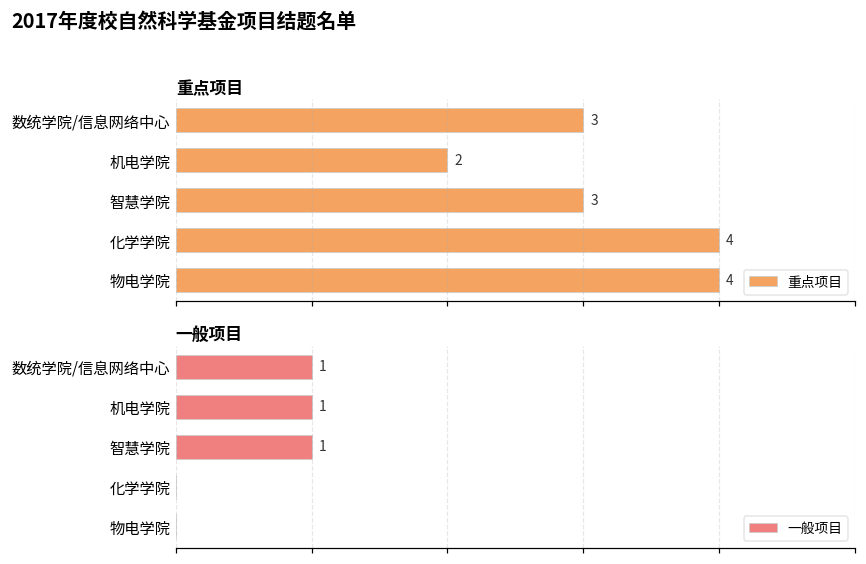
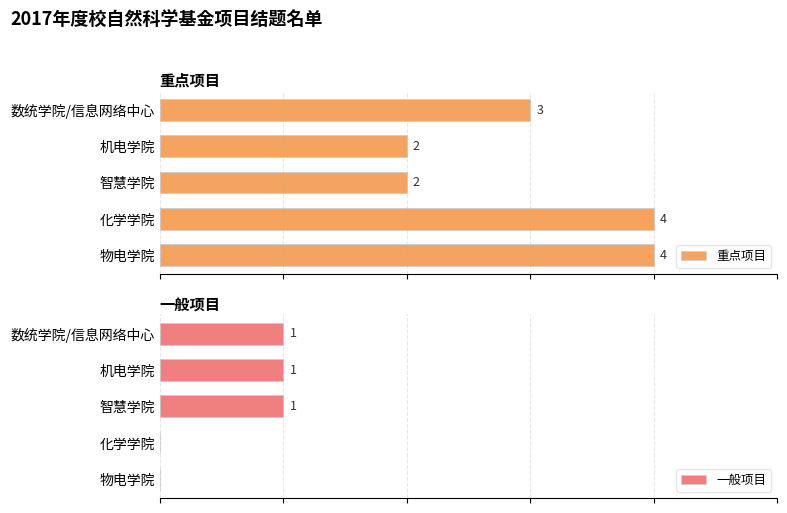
  {
    "重点项目": {
      "数统学院/信息网络中心": 3,
      "机电学院": 2,
-     "智慧学院": 3,
+     "智慧学院": 2,
      "化学学院": 4,
      "物电学院": 4
    },
    "一般项目": {
      "数统学院/信息网络中心": 1,
      "机电学院": 1,
      "智慧学院": 1
    }
  }
